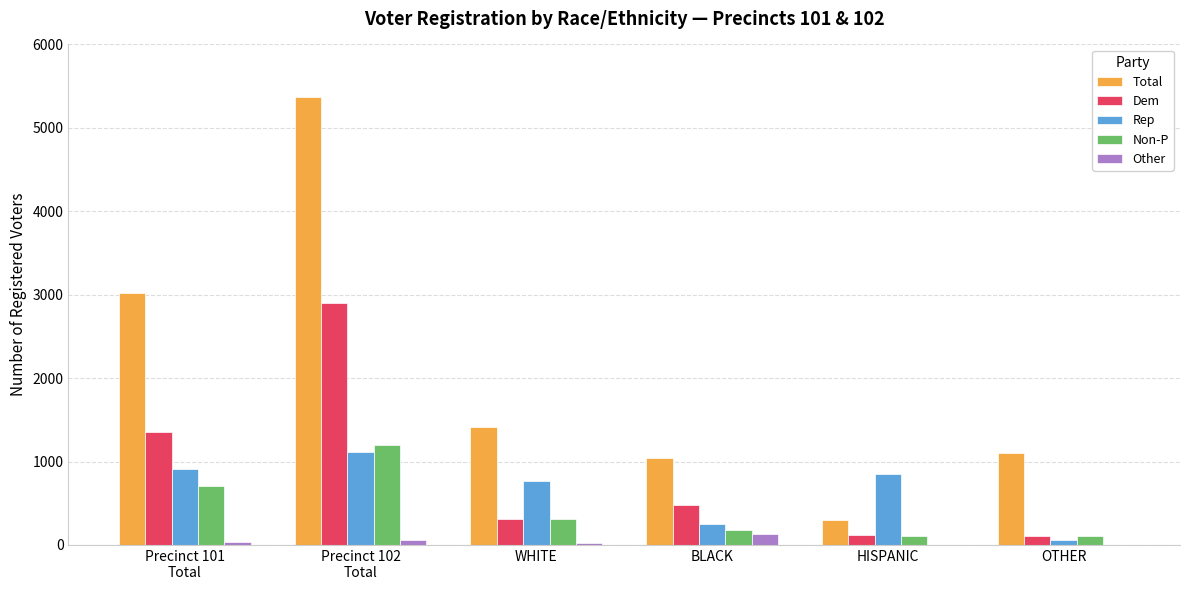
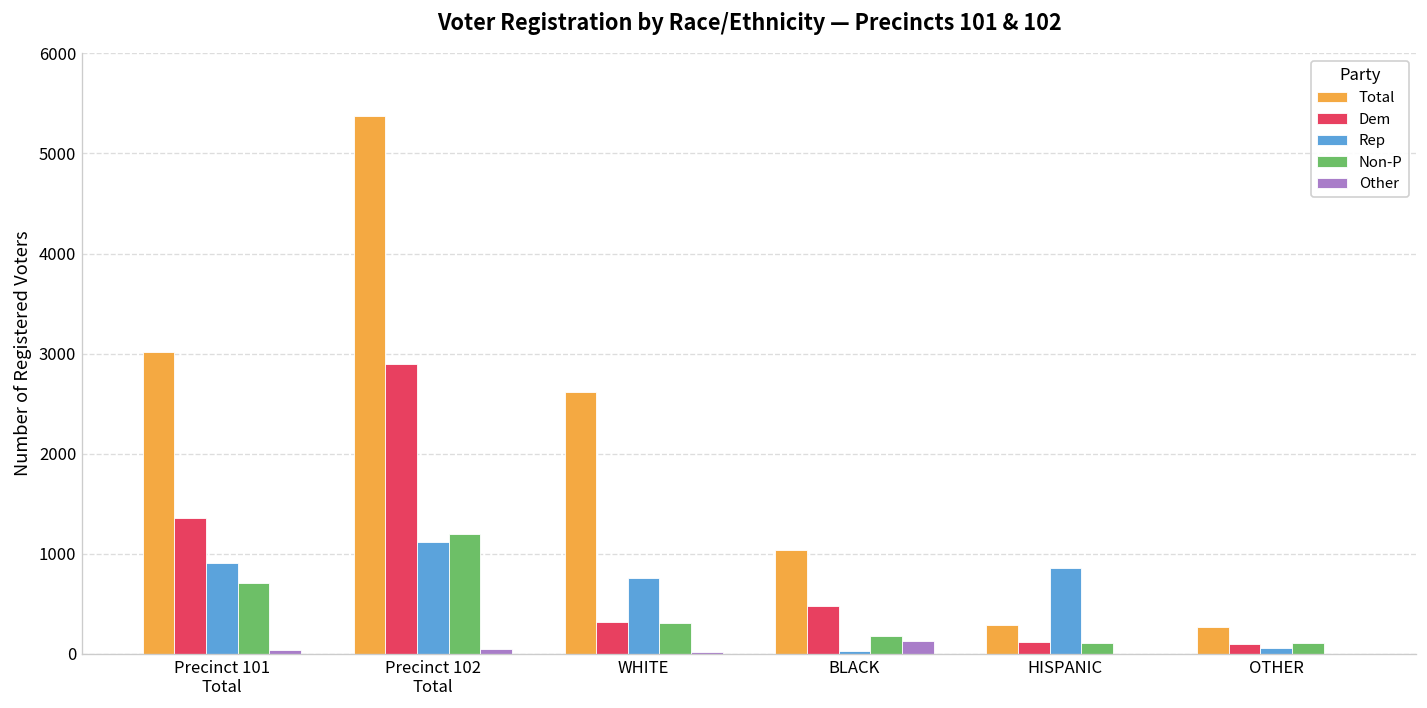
  {
    "Total": {
      "Precinct 101 Total": 3000,
      "Precinct 102 Total": 5400,
-     "WHITE": 1400,
+     "WHITE": 2600,
      "BLACK": 1000,
      "HISPANIC": 300,
-     "OTHER": 1100
+     "OTHER": 300
    },
    "Dem": {
      "Precinct 101 Total": 1400,
      "Precinct 102 Total": 2900,
      "WHITE": 300,
      "BLACK": 500,
      "HISPANIC": 100,
      "OTHER": 100
    },
    "Rep": {
      "Precinct 101 Total": 900,
      "Precinct 102 Total": 1100,
      "WHITE": 800,
-     "BLACK": 300,
+     "BLACK": 0,
      "HISPANIC": 900,
      "OTHER": 100
    },
    "Non-P": {
      "Precinct 101 Total": 700,
      "Precinct 102 Total": 1200,
      "WHITE": 300,
      "BLACK": 200,
      "HISPANIC": 100,
      "OTHER": 100
    },
    "Other": {
      "Precinct 101 Total": 0,
      "Precinct 102 Total": 100,
      "BLACK": 100
    }
  }
